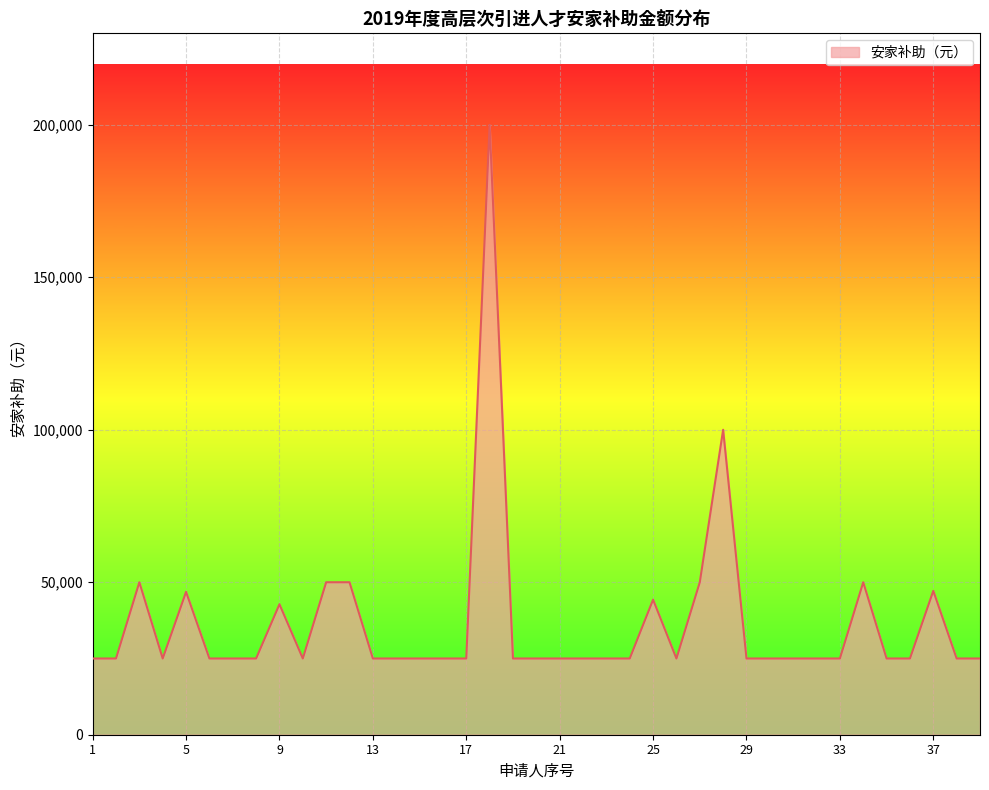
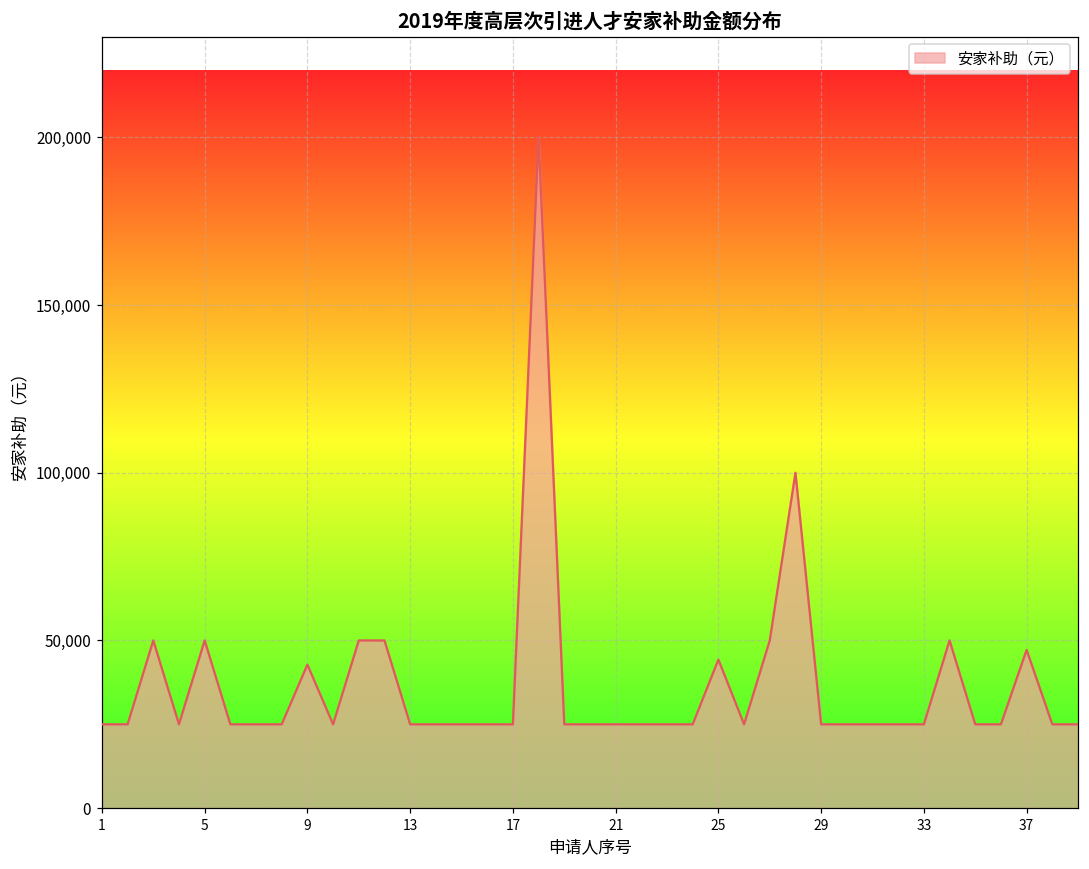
  {
    "1": "25,000",
-   "5": "47,000",
+   "5": "50,000",
    "9": "43,000",
    "13": "25,000",
    "17": "25,000",
    "21": "25,000",
    "25": "44,000",
    "29": "25,000",
    "33": "25,000",
    "37": "47,000"
  }
